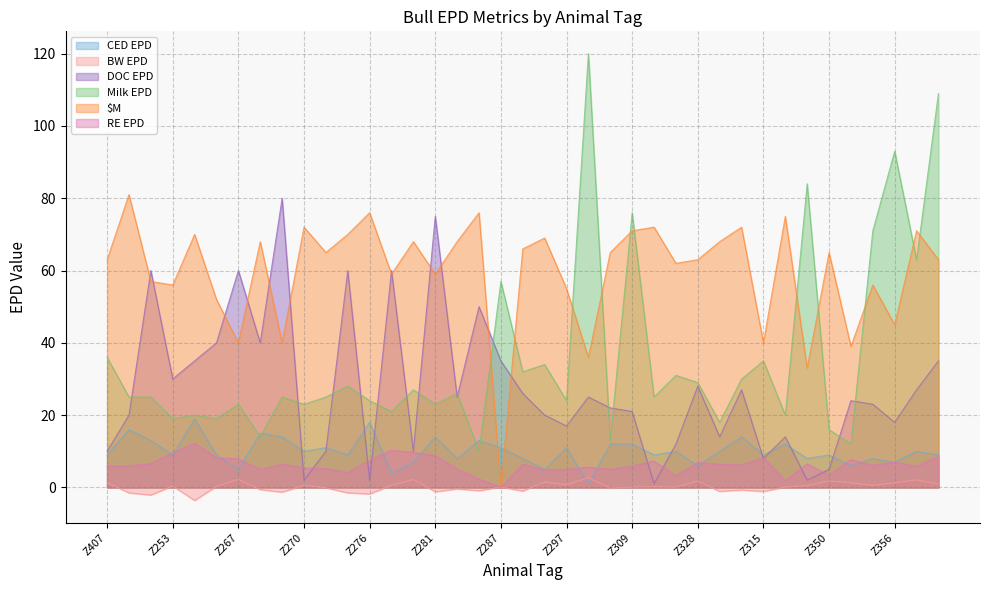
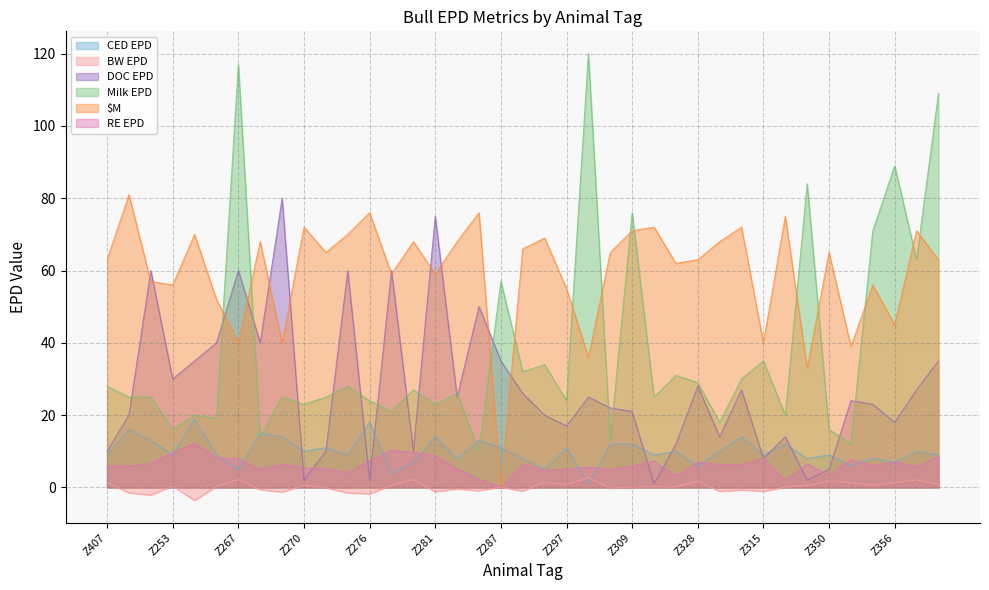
  {
    "Milk EPD": {
-     "Z407": 36,
-     "Z253": 19,
-     "Z267": 23,
+     "Z407": 28,
+     "Z253": 16,
+     "Z267": 117,
      "Z270": 23,
      "Z276": 24,
      "Z281": 23,
      "Z287": 57,
      "Z297": 24,
      "Z309": 76,
      "Z328": 29,
      "Z315": 35,
      "Z350": 16,
-     "Z356": 93
+     "Z356": 89
    }
  }
